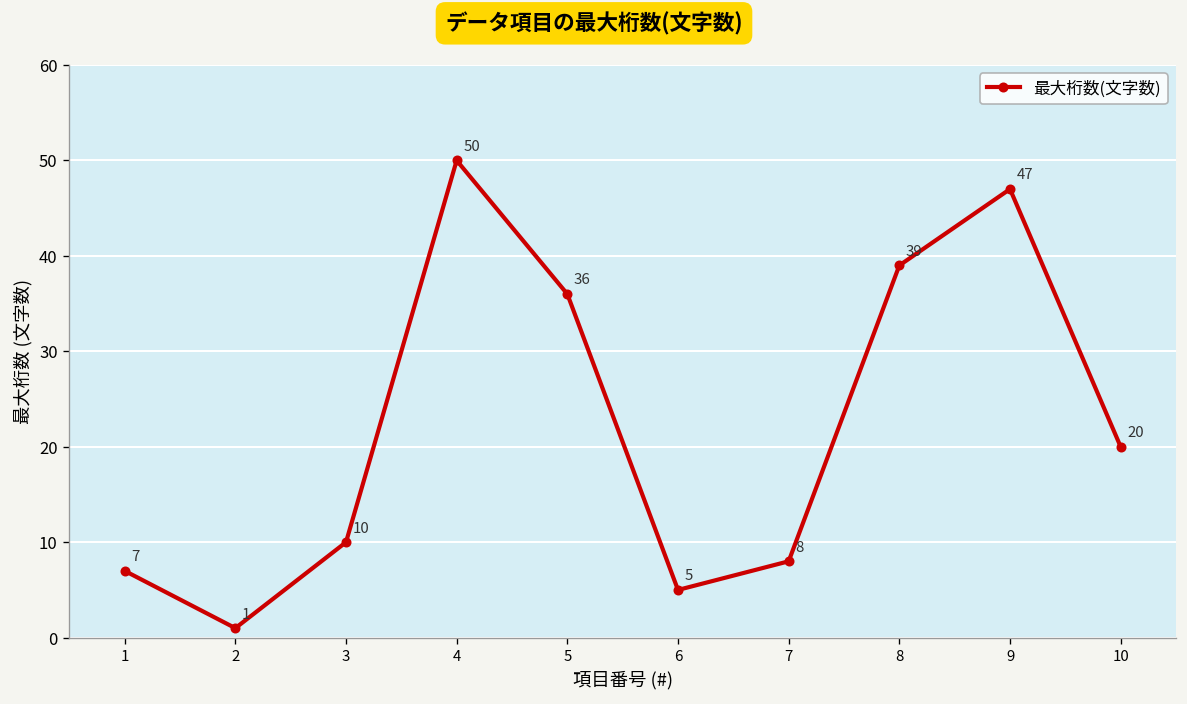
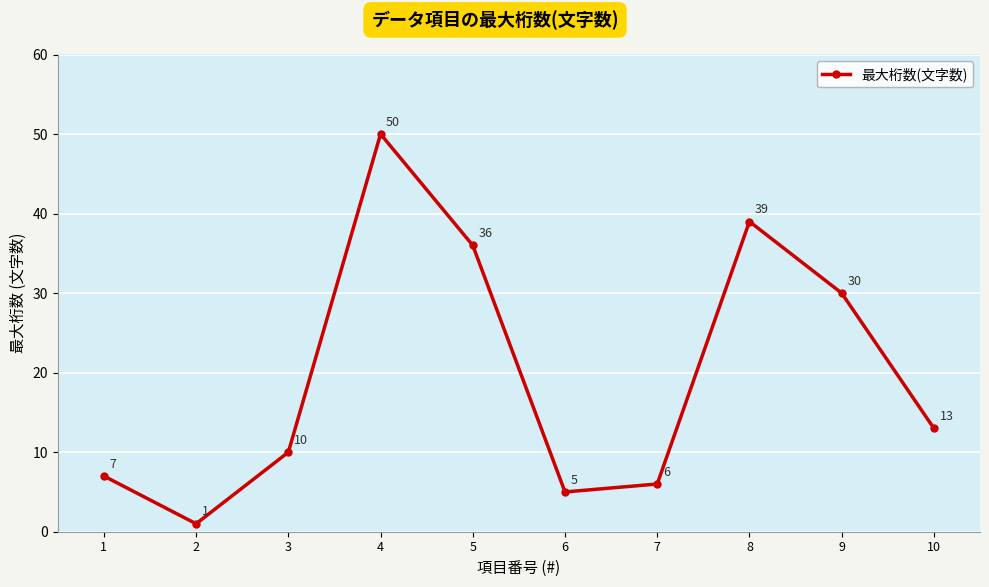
  {
    "1": 7,
    "2": 1,
    "3": 10,
    "4": 50,
    "5": 36,
    "6": 5,
-   "7": 8,
+   "7": 6,
    "8": 39,
-   "9": 47,
-   "10": 20
+   "9": 30,
+   "10": 13
  }
